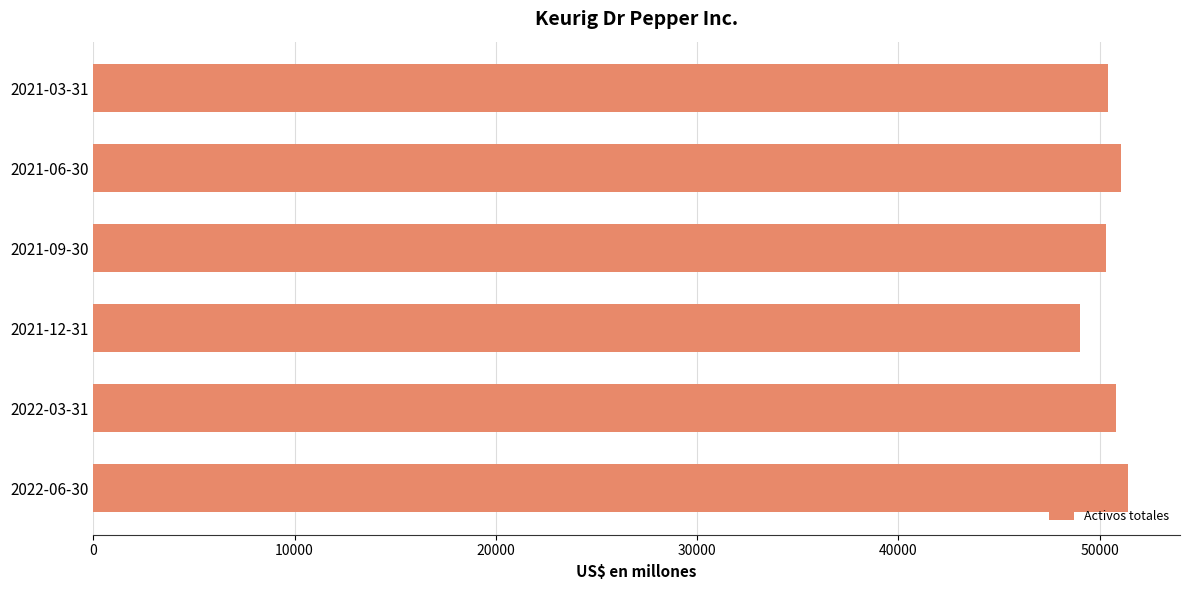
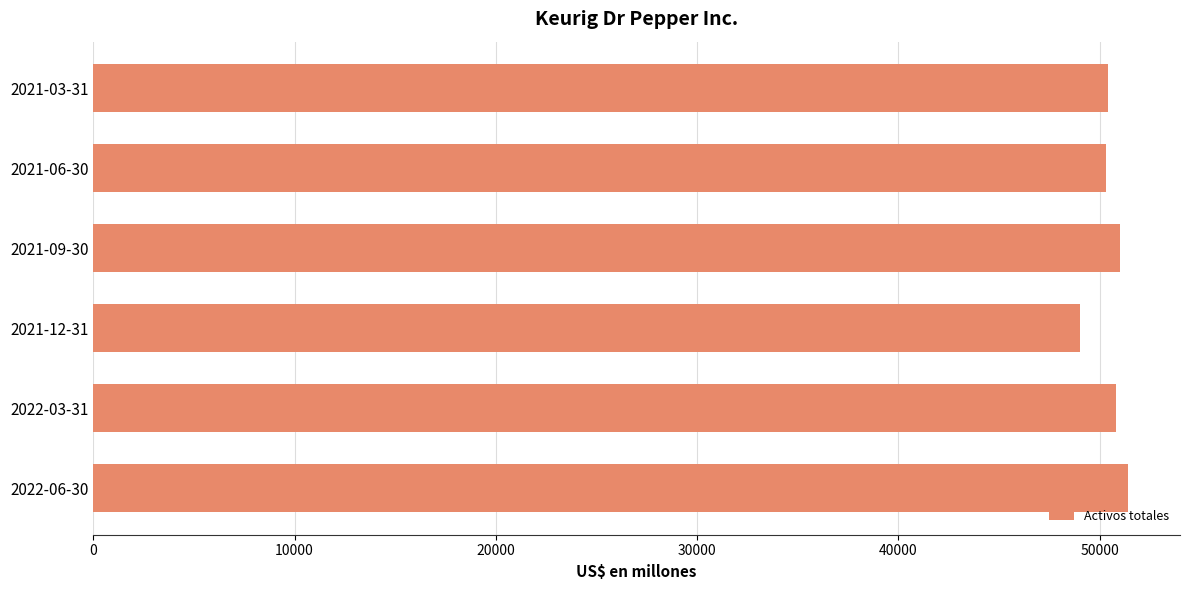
  {
    "2021-03-31": 50400,
-   "2021-06-30": 51100,
-   "2021-09-30": 50300,
+   "2021-06-30": 50300,
+   "2021-09-30": 51000,
    "2021-12-31": 49000,
    "2022-03-31": 50800,
    "2022-06-30": 51400
  }
